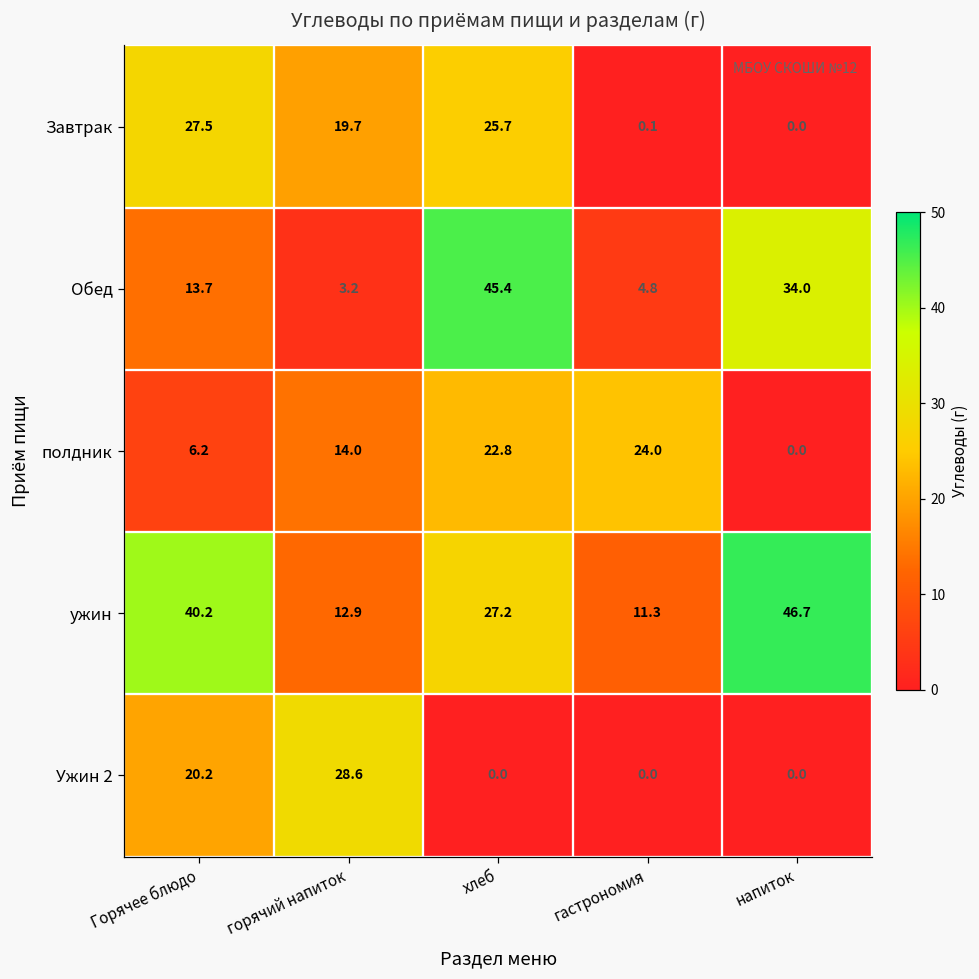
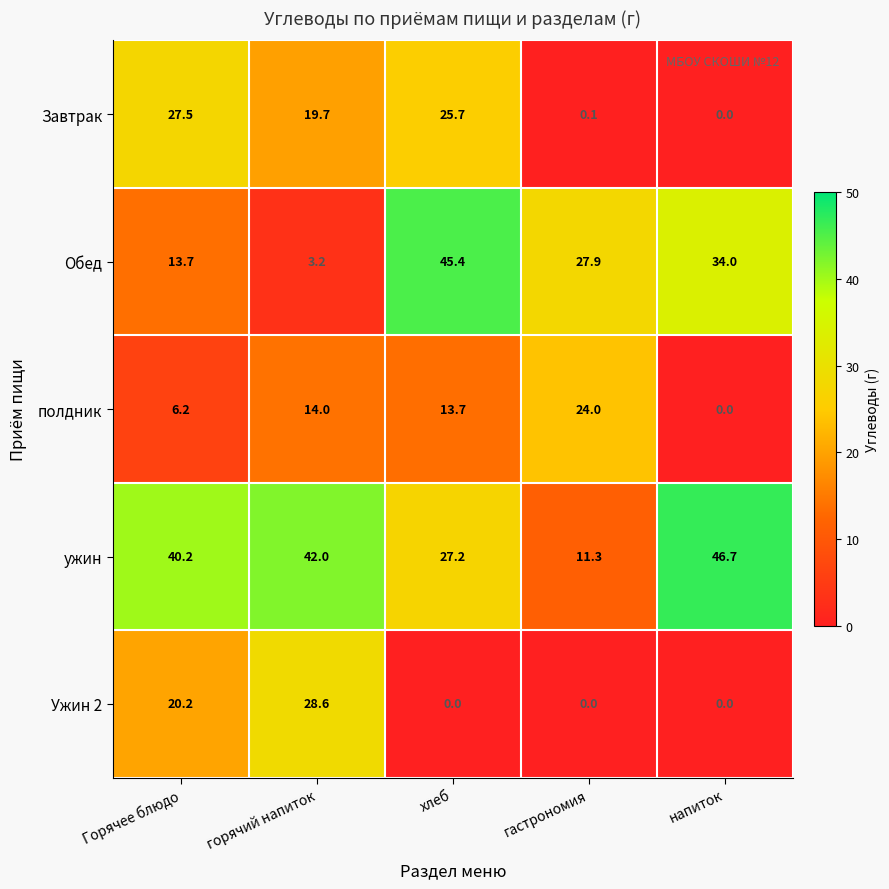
  {
    "Завтрак": {
      "Горячее блюдо": 27.5,
      "горячий напиток": 19.7,
      "хлеб": 25.7,
      "гастрономия": 0.1
    },
    "Обед": {
      "Горячее блюдо": 13.7,
      "горячий напиток": 3.2,
      "хлеб": 45.4,
-     "гастрономия": 4.8,
+     "гастрономия": 27.9,
      "напиток": 34.0
    },
    "полдник": {
      "Горячее блюдо": 6.2,
      "горячий напиток": 14.0,
-     "хлеб": 22.8,
+     "хлеб": 13.7,
      "гастрономия": 24.0,
      "напиток": 0.0
    },
    "ужин": {
      "Горячее блюдо": 40.2,
-     "горячий напиток": 12.9,
+     "горячий напиток": 42.0,
      "хлеб": 27.2,
      "гастрономия": 11.3,
      "напиток": 46.7
    },
    "Ужин 2": {
      "Горячее блюдо": 20.2,
      "горячий напиток": 28.6,
      "хлеб": 0.0,
      "гастрономия": 0.0,
      "напиток": 0.0
    }
  }
